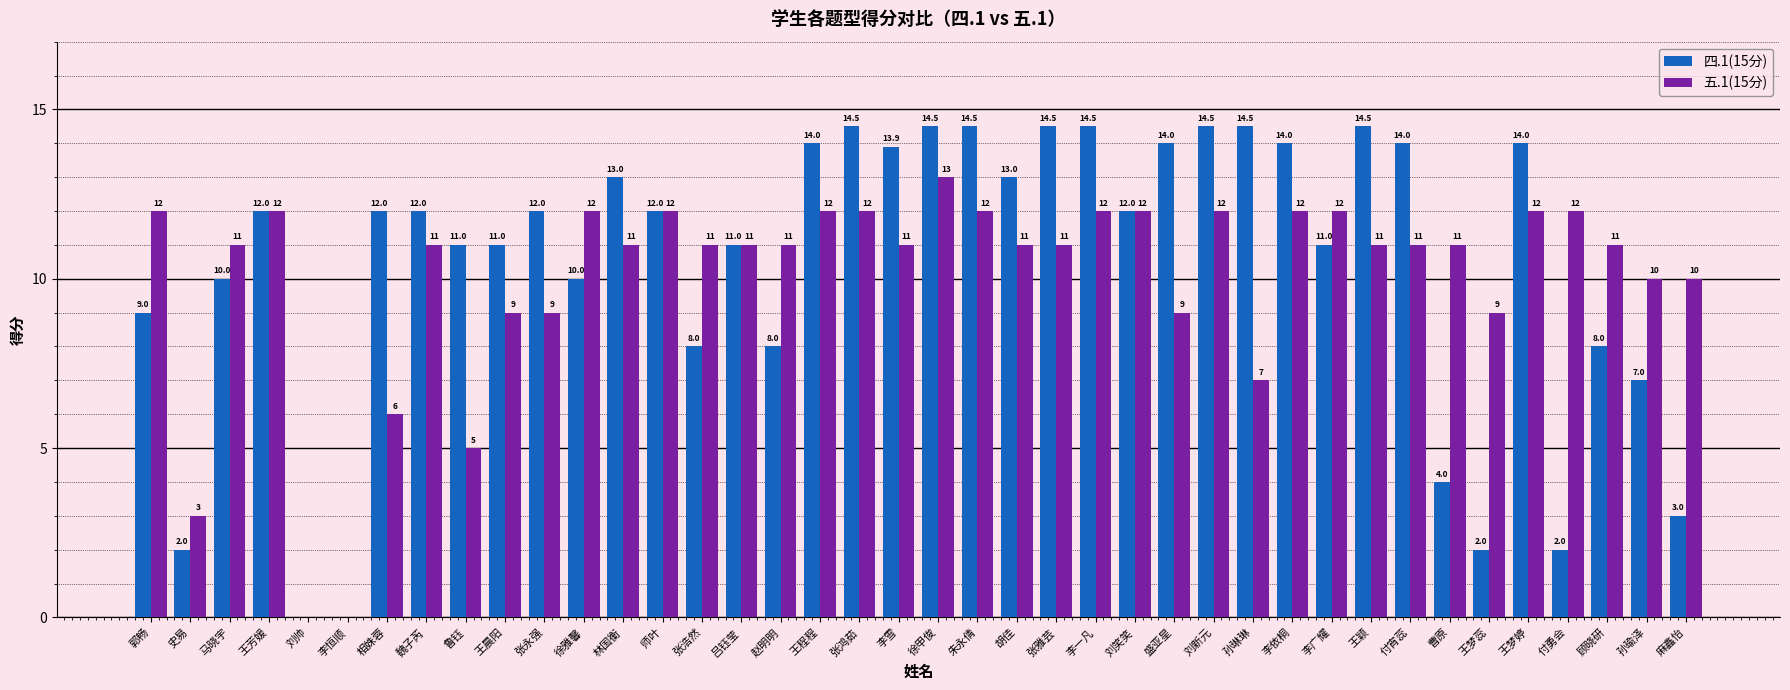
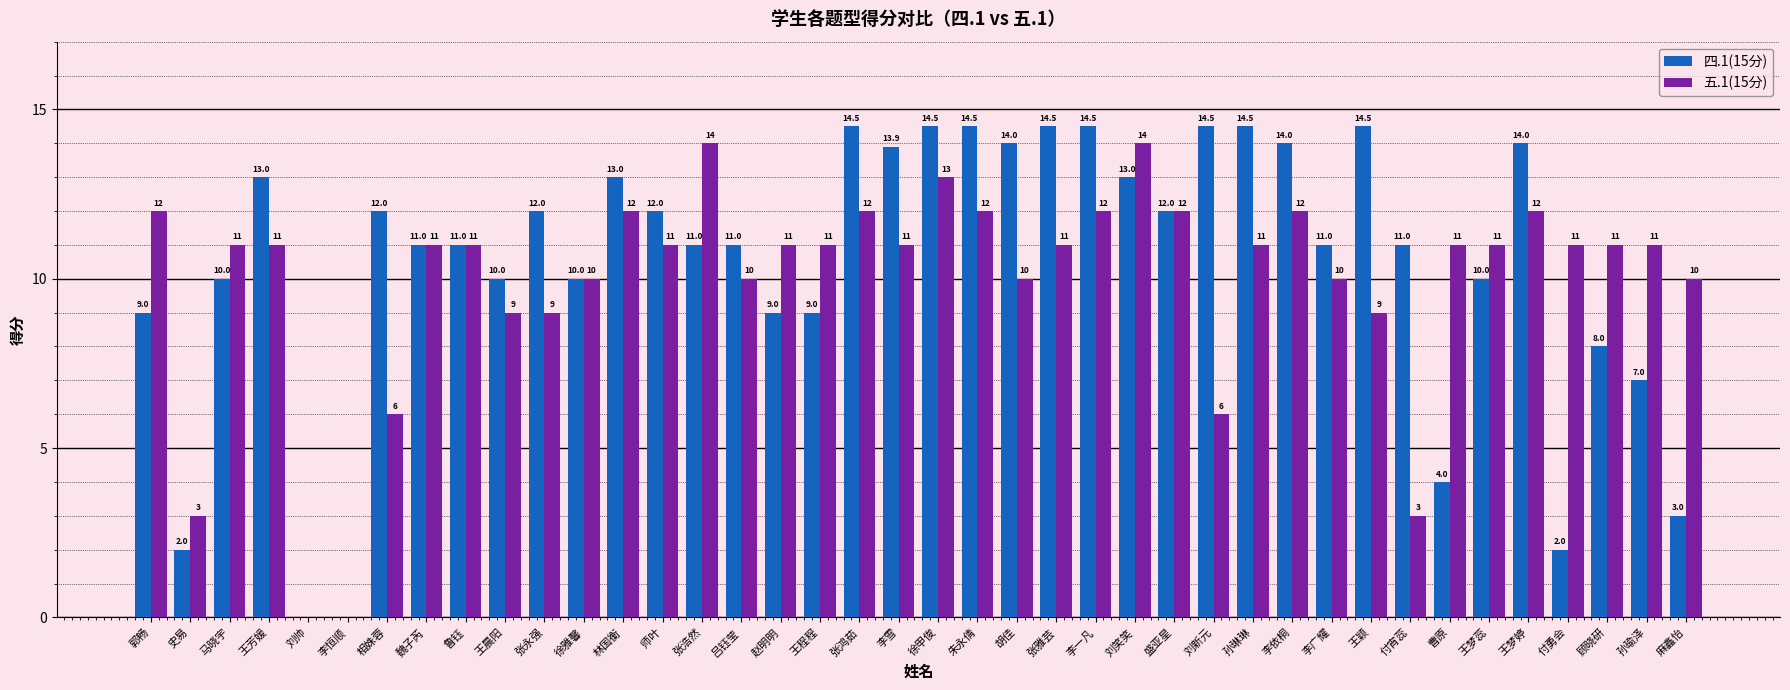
  {
    "四.1(15分)": {
      "郭畅": 9.0,
      "史易": 2.0,
      "马晓宇": 10.0,
-     "王芳媛": 12.0,
+     "王芳媛": 13.0,
      "相姝蓉": 12.0,
-     "魏子芮": 12.0,
+     "魏子芮": 11.0,
      "鲁钰": 11.0,
-     "王晨阳": 11.0,
+     "王晨阳": 10.0,
      "张永强": 12.0,
      "徐雅馨": 10.0,
      "林国衡": 13.0,
      "师叶": 12.0,
-     "张浩然": 8.0,
+     "张浩然": 11.0,
      "吕钰莹": 11.0,
-     "赵明明": 8.0,
-     "王程程": 14.0,
+     "赵明明": 9.0,
+     "王程程": 9.0,
      "张鸿茹": 14.5,
      "李雪": 13.9,
      "徐甲俊": 14.5,
      "朱永倩": 14.5,
-     "胡佳": 13.0,
+     "胡佳": 14.0,
      "张雅芸": 14.5,
      "李一凡": 14.5,
-     "刘笑笑": 12.0,
-     "盛亚星": 14.0,
+     "刘笑笑": 13.0,
+     "盛亚星": 12.0,
      "刘新元": 14.5,
      "孙琳琳": 14.5,
      "李依桐": 14.0,
      "李广耀": 11.0,
      "王颖": 14.5,
-     "付宵蕊": 14.0,
+     "付宵蕊": 11.0,
      "曹原": 4.0,
-     "王梦蕊": 2.0,
+     "王梦蕊": 10.0,
      "王梦婷": 14.0,
      "付勇会": 2.0,
      "顾晓研": 8.0,
      "孙瑜泽": 7.0,
      "麻鑫怡": 3.0
    },
    "五.1(15分)": {
      "郭畅": 12,
      "史易": 3,
      "马晓宇": 11,
-     "王芳媛": 12,
+     "王芳媛": 11,
      "相姝蓉": 6,
      "魏子芮": 11,
-     "鲁钰": 5,
+     "鲁钰": 11,
      "王晨阳": 9,
      "张永强": 9,
-     "徐雅馨": 12,
-     "林国衡": 11,
-     "师叶": 12,
-     "张浩然": 11,
-     "吕钰莹": 11,
+     "徐雅馨": 10,
+     "林国衡": 12,
+     "师叶": 11,
+     "张浩然": 14,
+     "吕钰莹": 10,
      "赵明明": 11,
-     "王程程": 12,
+     "王程程": 11,
      "张鸿茹": 12,
      "李雪": 11,
      "徐甲俊": 13,
      "朱永倩": 12,
-     "胡佳": 11,
+     "胡佳": 10,
      "张雅芸": 11,
      "李一凡": 12,
-     "刘笑笑": 12,
-     "盛亚星": 9,
-     "刘新元": 12,
-     "孙琳琳": 7,
+     "刘笑笑": 14,
+     "盛亚星": 12,
+     "刘新元": 6,
+     "孙琳琳": 11,
      "李依桐": 12,
-     "李广耀": 12,
-     "王颖": 11,
-     "付宵蕊": 11,
+     "李广耀": 10,
+     "王颖": 9,
+     "付宵蕊": 3,
      "曹原": 11,
-     "王梦蕊": 9,
+     "王梦蕊": 11,
      "王梦婷": 12,
-     "付勇会": 12,
+     "付勇会": 11,
      "顾晓研": 11,
-     "孙瑜泽": 10,
+     "孙瑜泽": 11,
      "麻鑫怡": 10
    }
  }
